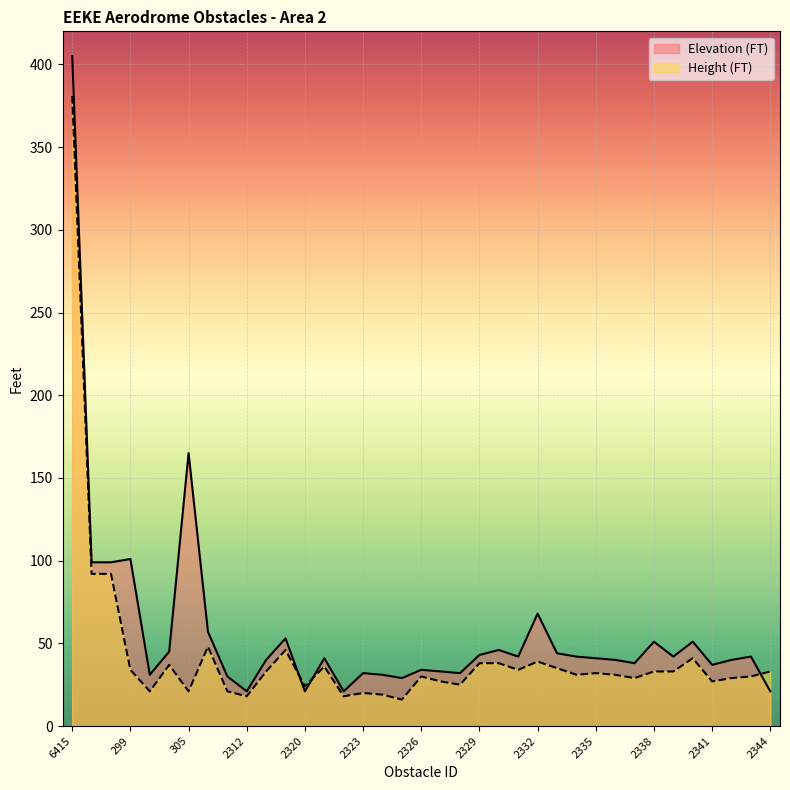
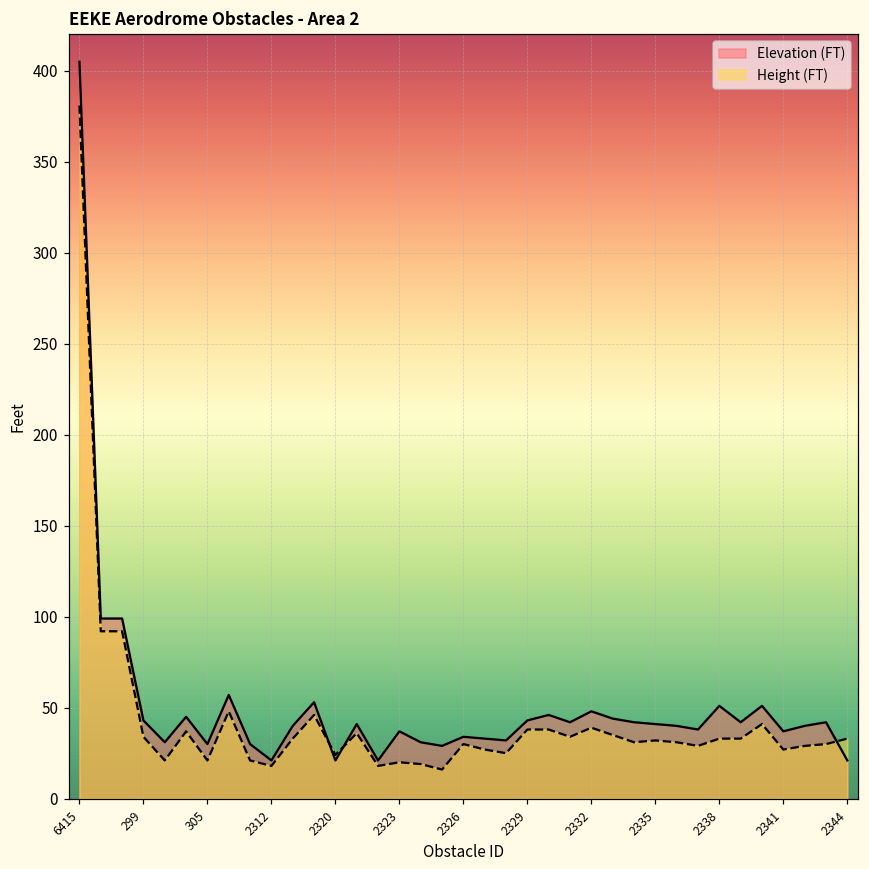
  {
    "Elevation (FT)": {
      "6415": 405,
-     "299": 101,
-     "305": 165,
+     "299": 43,
+     "305": 30,
      "2312": 21,
      "2320": 21,
-     "2323": 32,
+     "2323": 37,
      "2326": 34,
      "2329": 43,
-     "2332": 68,
+     "2332": 48,
      "2335": 41,
      "2338": 51,
      "2341": 37,
      "2344": 21
    },
    "Height (FT)": {
      "6415": 381,
      "299": 34,
      "305": 21,
      "2312": 18,
      "2320": 24,
      "2323": 20,
      "2326": 30,
      "2329": 38,
      "2332": 39,
      "2335": 32,
      "2338": 33,
      "2341": 27,
      "2344": 33
    }
  }
